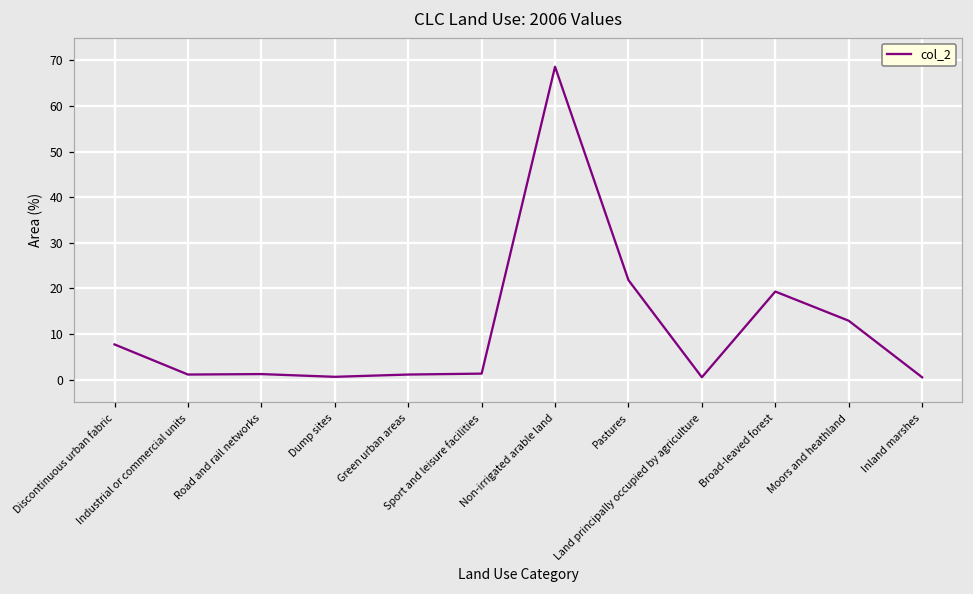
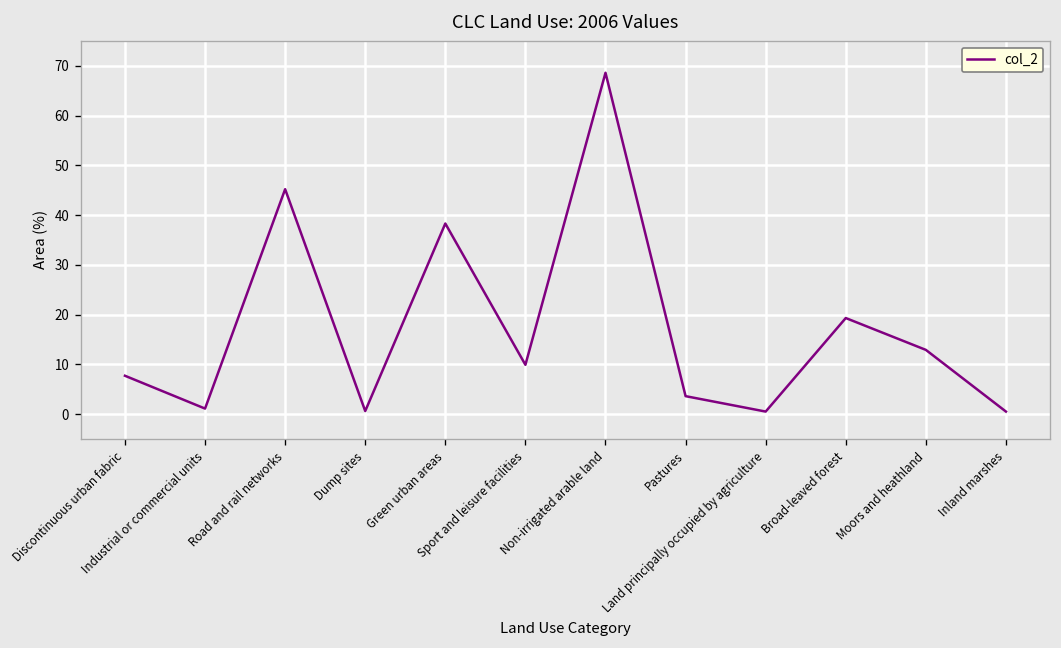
  {
    "Discontinuous urban fabric": 8,
    "Industrial or commercial units": 1,
-   "Road and rail networks": 1,
+   "Road and rail networks": 45,
    "Dump sites": 1,
-   "Green urban areas": 1,
-   "Sport and leisure facilities": 1,
+   "Green urban areas": 38,
+   "Sport and leisure facilities": 10,
    "Non-irrigated arable land": 69,
-   "Pastures": 22,
+   "Pastures": 4,
    "Land principally occupied by agriculture": 1,
    "Broad-leaved forest": 19,
    "Moors and heathland": 13,
    "Inland marshes": 1
  }
